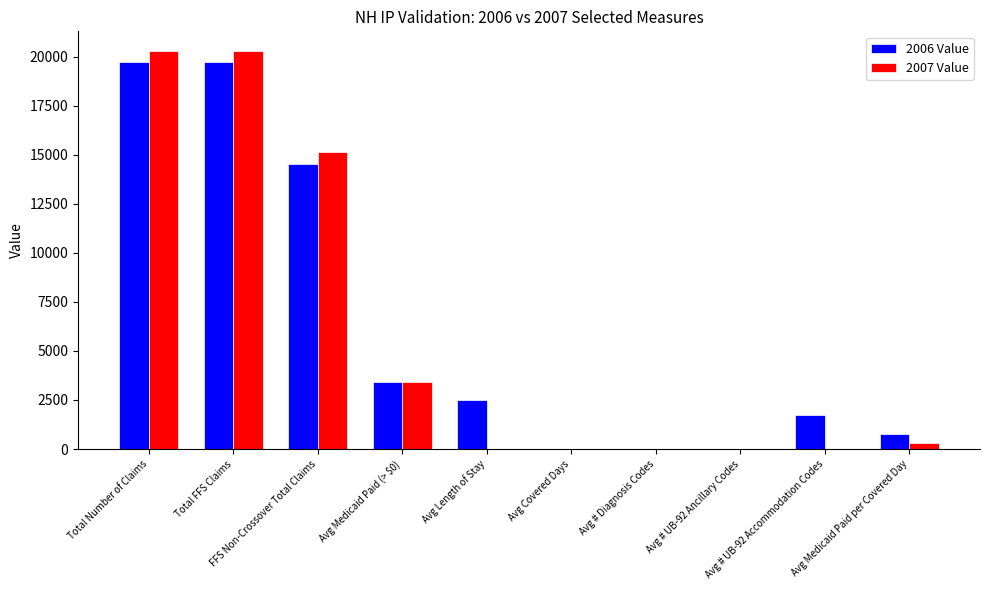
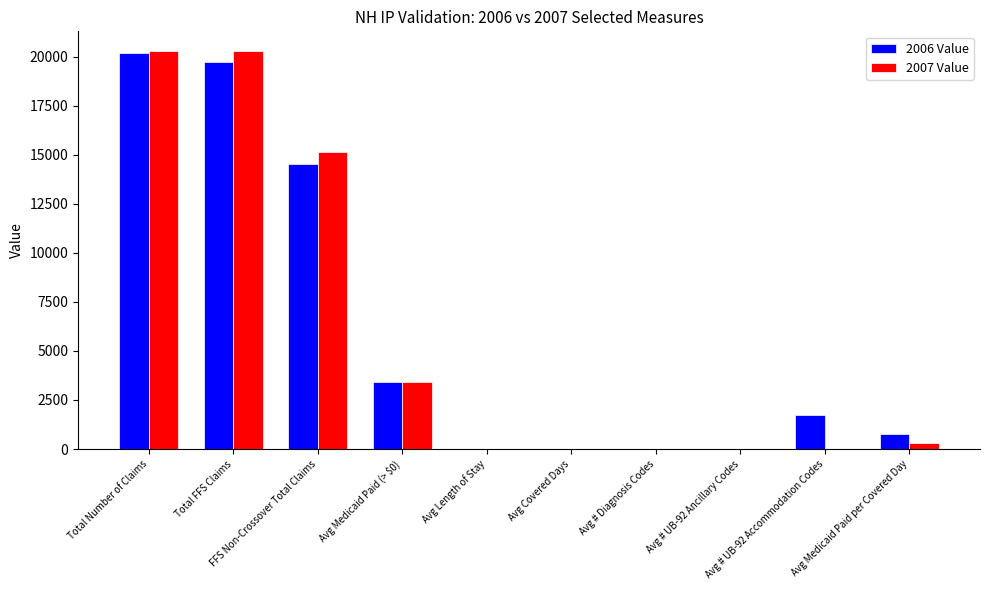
  {
    "2006 Value": {
-     "Total Number of Claims": 19800,
+     "Total Number of Claims": 20200,
      "Total FFS Claims": 19800,
      "FFS Non-Crossover Total Claims": 14500,
      "Avg Medicaid Paid (> $0)": 3400,
-     "Avg Length of Stay": 2500,
+     "Avg Length of Stay": 0,
      "Avg # UB-92 Accommodation Codes": 1700,
      "Avg Medicaid Paid per Covered Day": 800
    },
    "2007 Value": {
      "Total Number of Claims": 20300,
      "Total FFS Claims": 20300,
      "FFS Non-Crossover Total Claims": 15100,
      "Avg Medicaid Paid (> $0)": 3400,
      "Avg Medicaid Paid per Covered Day": 300
    }
  }
